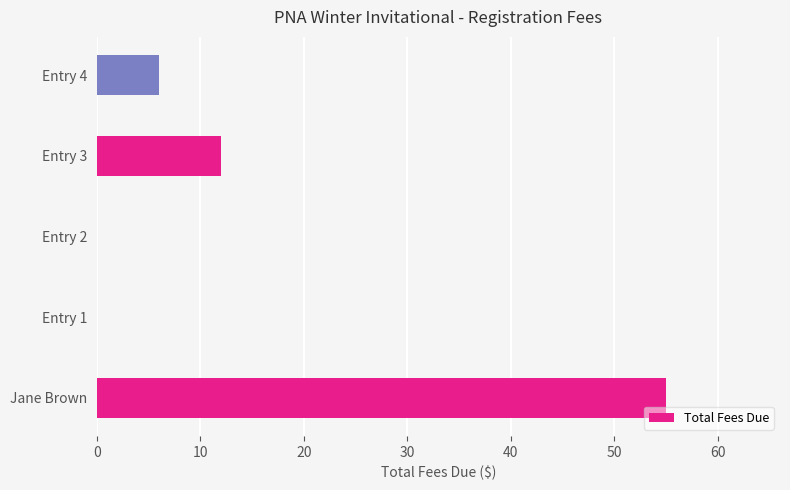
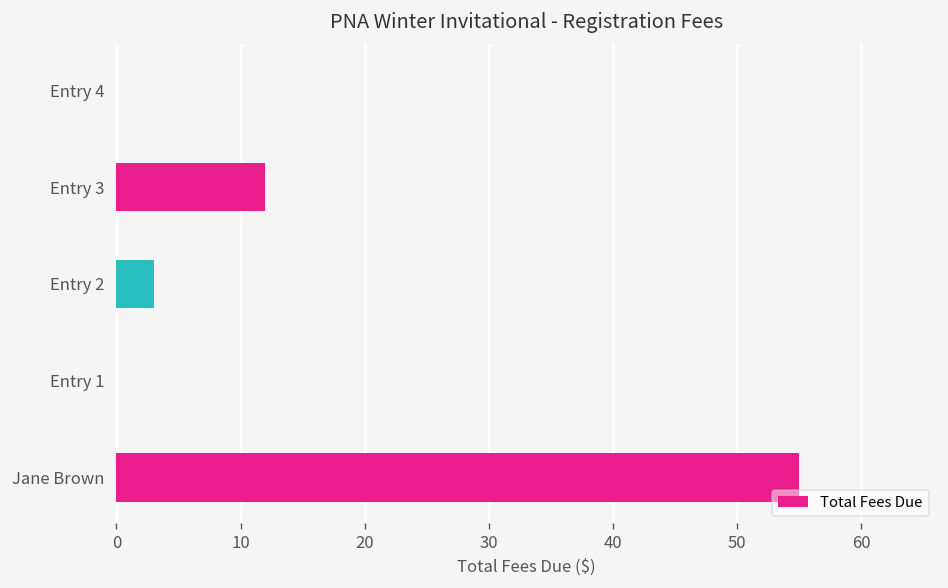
  {
-   "Entry 4": 6,
+   "Entry 4": 0,
    "Entry 3": 12,
-   "Entry 2": 0,
+   "Entry 2": 3,
    "Entry 1": 0,
    "Jane Brown": 55
  }
